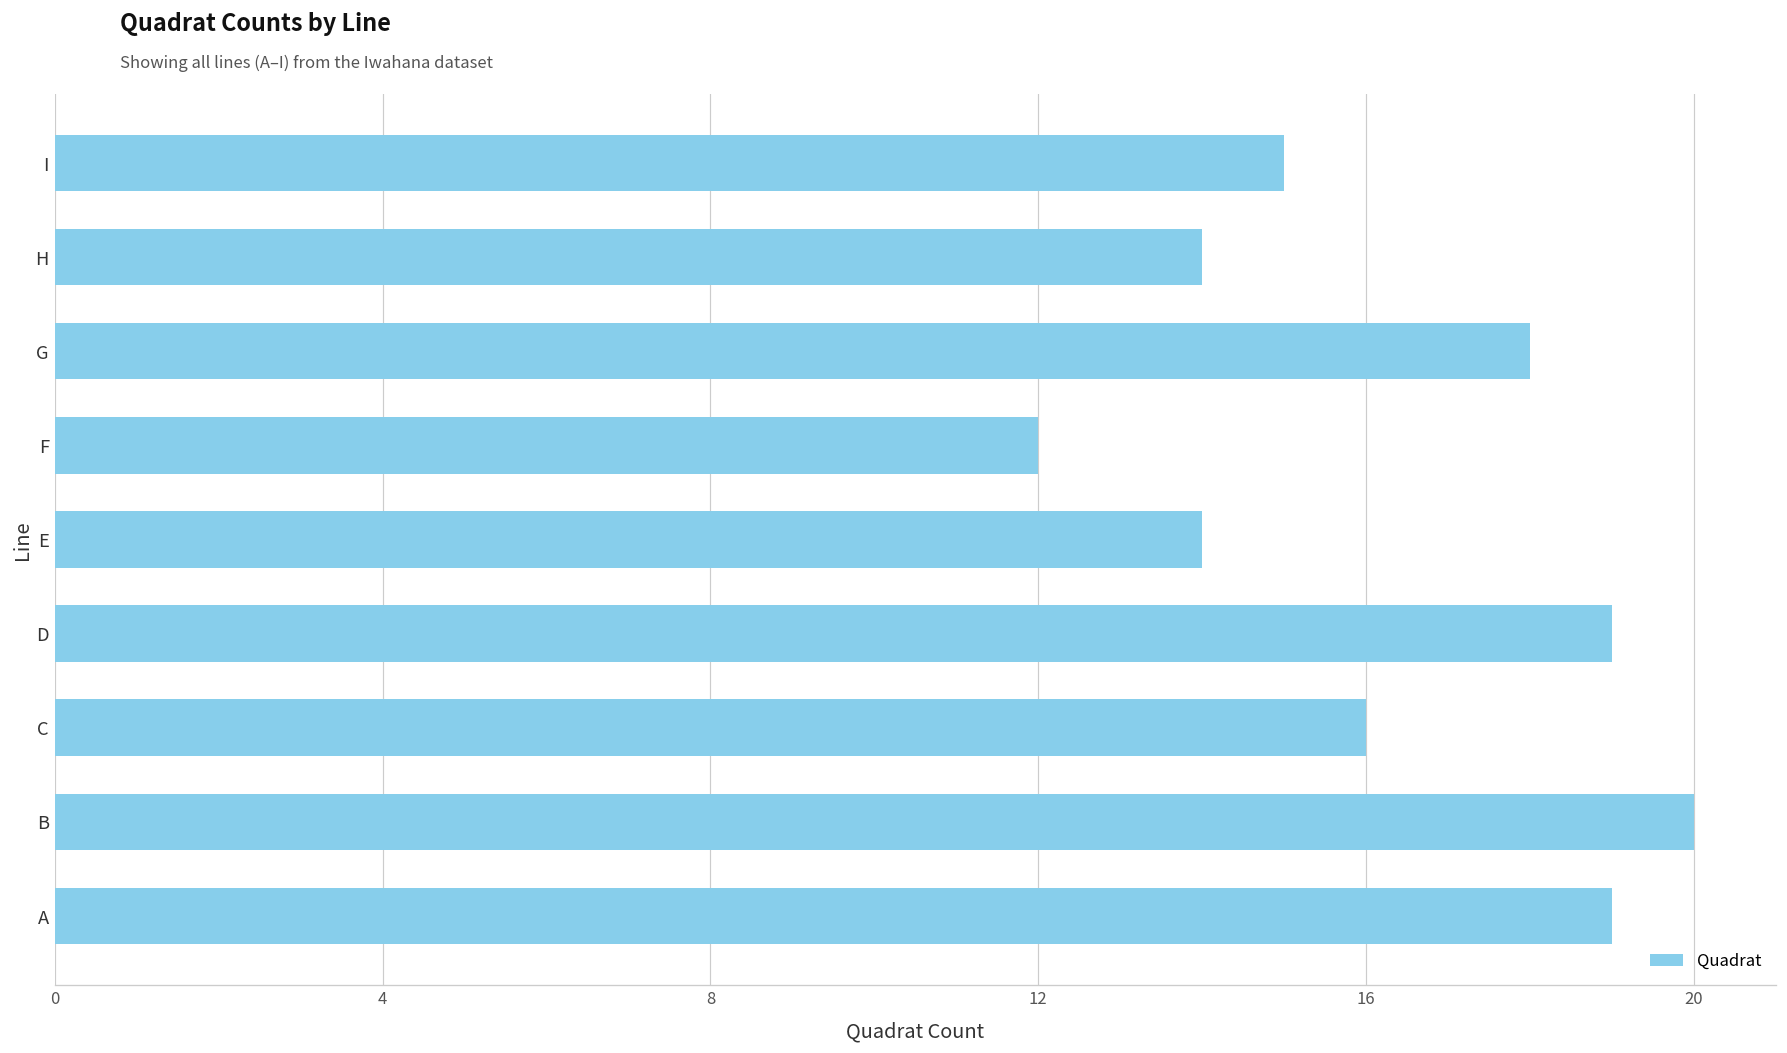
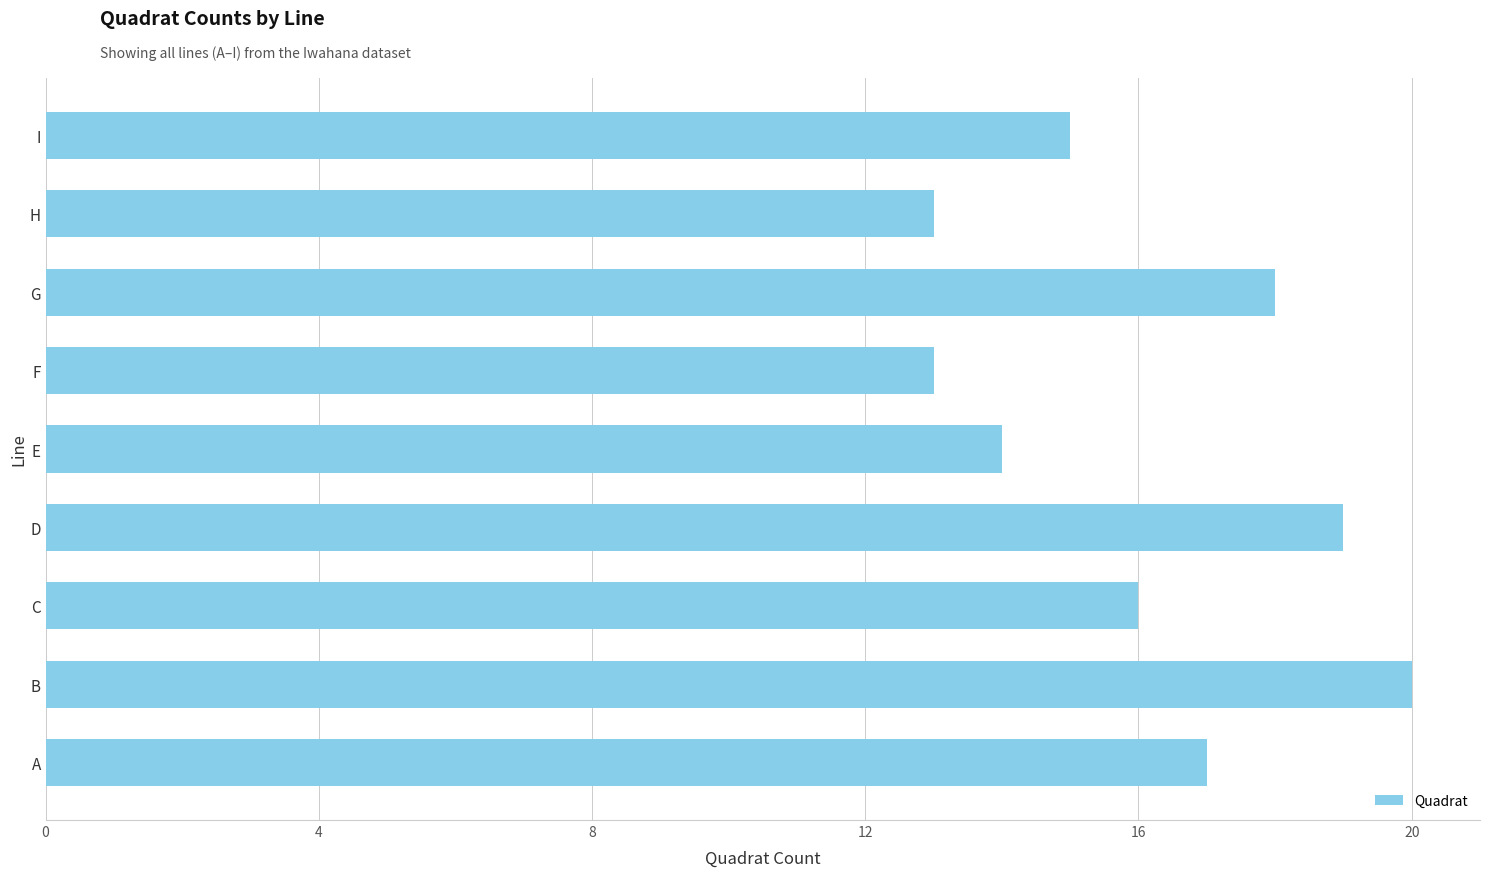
  {
    "I": 15,
-   "H": 14,
+   "H": 13,
    "G": 18,
-   "F": 12,
+   "F": 13,
    "E": 14,
    "D": 19,
    "C": 16,
    "B": 20,
-   "A": 19
+   "A": 17
  }
